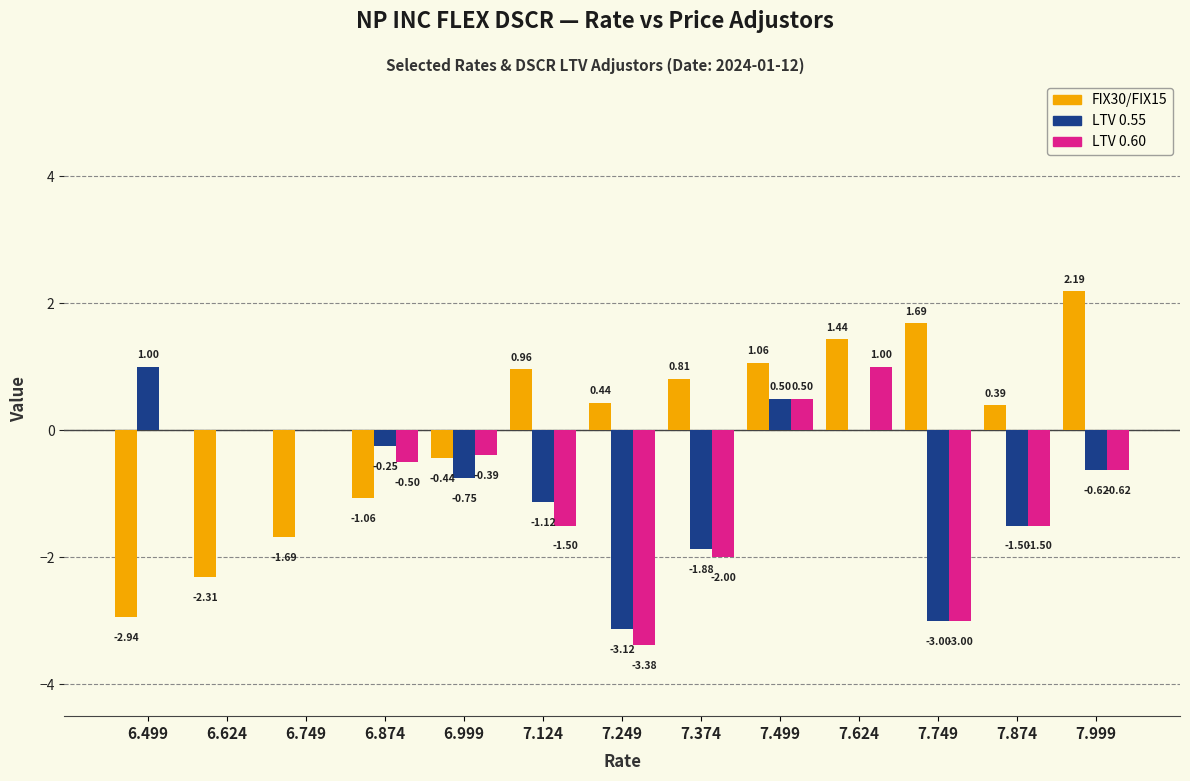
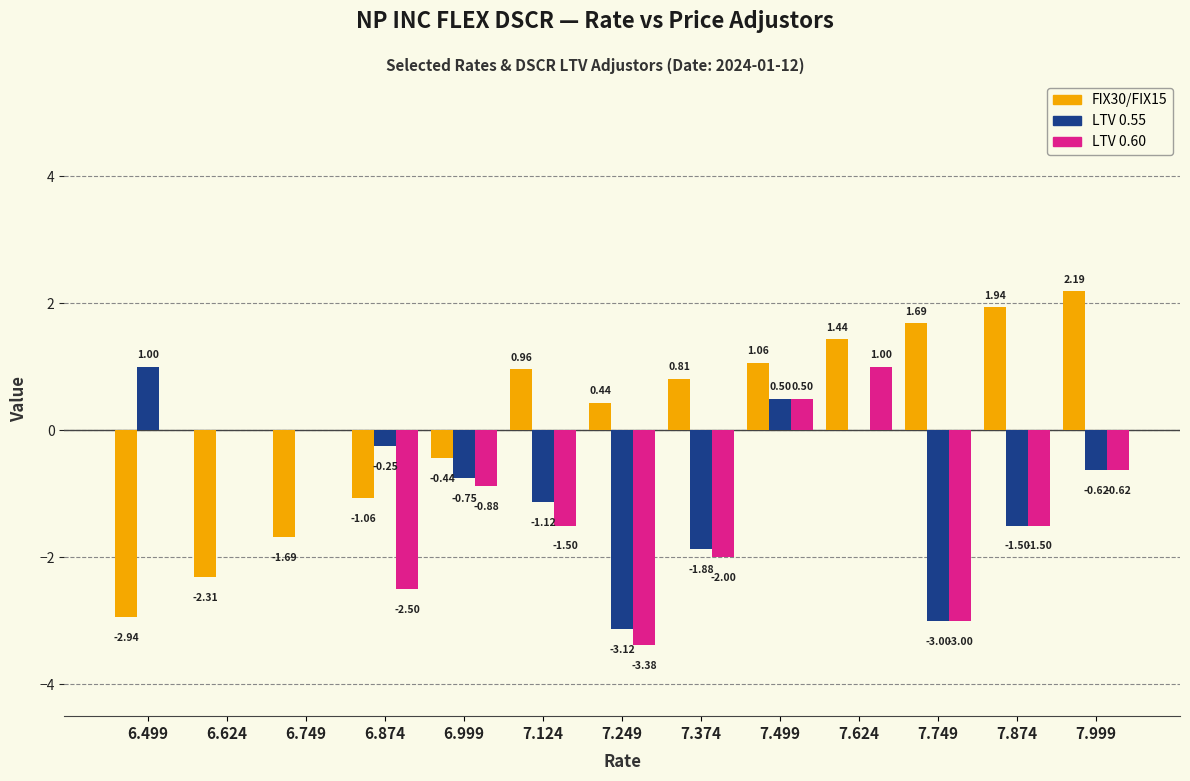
  {
    "FIX30/FIX15": {
      "6.499": -2.94,
      "6.624": -2.31,
      "6.749": -1.69,
      "6.874": -1.06,
      "6.999": -0.44,
      "7.124": 0.96,
      "7.249": 0.44,
      "7.374": 0.81,
      "7.499": 1.06,
      "7.624": 1.44,
      "7.749": 1.69,
-     "7.874": 0.39,
+     "7.874": 1.94,
      "7.999": 2.19
    },
    "LTV 0.55": {
      "6.499": 1.00,
      "6.874": -0.25,
      "6.999": -0.75,
      "7.124": -1.12,
      "7.249": -3.12,
      "7.374": -1.88,
      "7.499": 0.50,
      "7.749": -3.00,
      "7.874": -1.50,
      "7.999": -0.62
    },
    "LTV 0.60": {
-     "6.874": -0.50,
-     "6.999": -0.39,
+     "6.874": -2.50,
+     "6.999": -0.88,
      "7.124": -1.50,
      "7.249": -3.38,
      "7.374": -2.00,
      "7.499": 0.50,
      "7.624": 1.00,
      "7.749": -3.00,
      "7.874": -1.50,
      "7.999": -0.62
    }
  }
